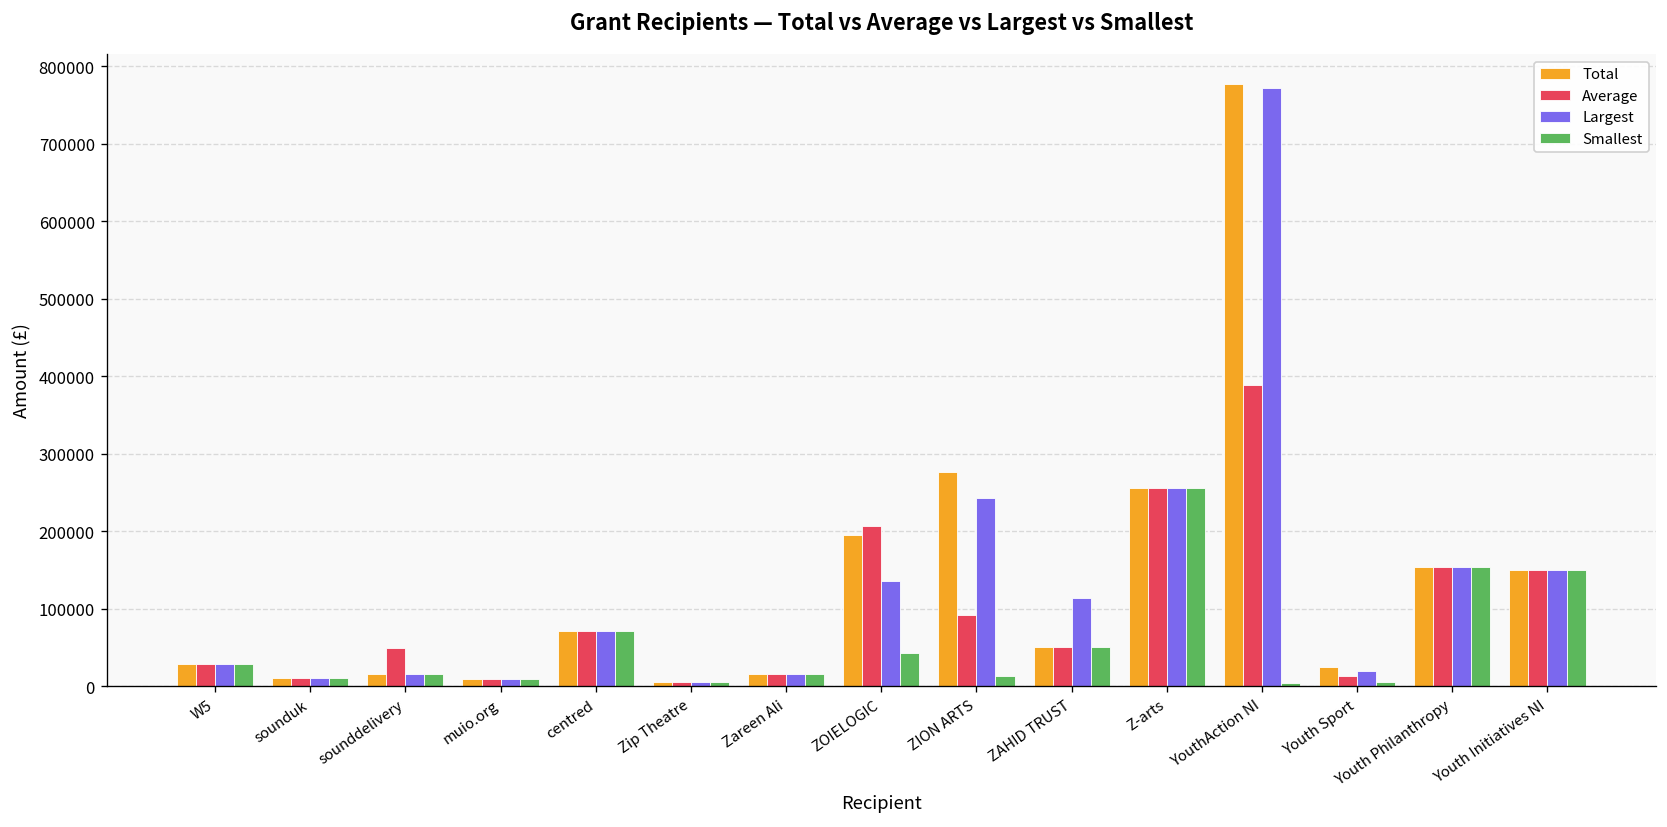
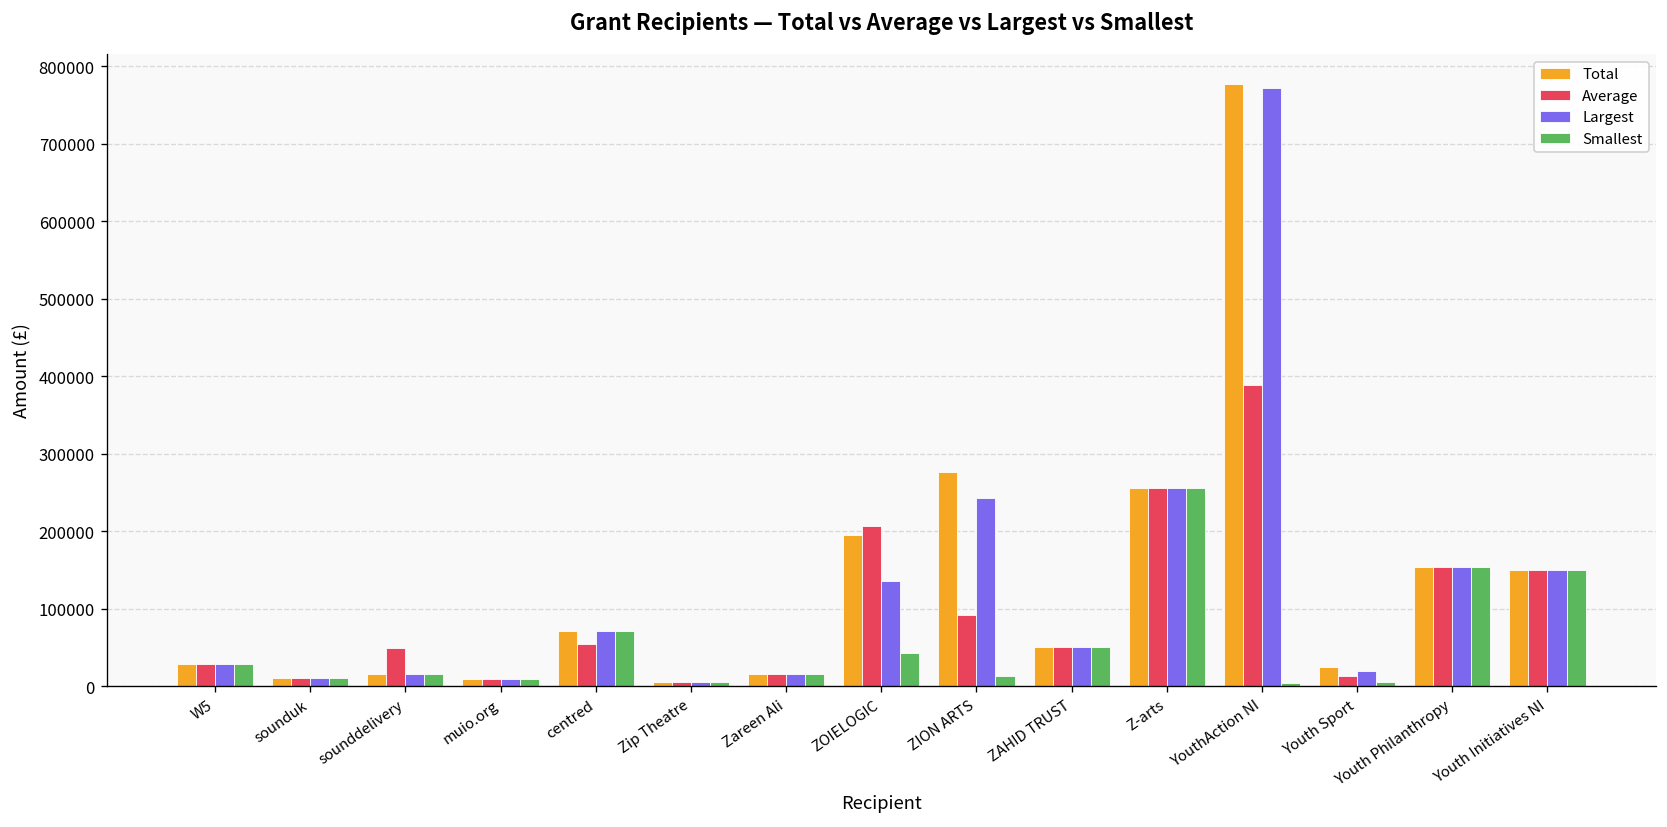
  {
    "Total": {
      "W5": 30000,
      "sounduk": 10000,
      "sounddelivery": 20000,
      "muio.org": 10000,
      "centred": 70000,
      "Zip Theatre": 0,
      "Zareen Ali": 20000,
      "ZOIELOGIC": 200000,
      "ZION ARTS": 280000,
      "ZAHID TRUST": 50000,
      "Z-arts": 260000,
      "YouthAction NI": 780000,
      "Youth Sport": 20000,
      "Youth Philanthropy": 150000,
      "Youth Initiatives NI": 150000
    },
    "Average": {
      "W5": 30000,
      "sounduk": 10000,
      "sounddelivery": 50000,
      "muio.org": 10000,
-     "centred": 70000,
+     "centred": 50000,
      "Zip Theatre": 0,
      "Zareen Ali": 20000,
      "ZOIELOGIC": 210000,
      "ZION ARTS": 90000,
      "ZAHID TRUST": 50000,
      "Z-arts": 260000,
      "YouthAction NI": 390000,
      "Youth Sport": 10000,
      "Youth Philanthropy": 150000,
      "Youth Initiatives NI": 150000
    },
    "Largest": {
      "W5": 30000,
      "sounduk": 10000,
      "sounddelivery": 20000,
      "muio.org": 10000,
      "centred": 70000,
      "Zip Theatre": 0,
      "Zareen Ali": 20000,
      "ZOIELOGIC": 140000,
      "ZION ARTS": 240000,
-     "ZAHID TRUST": 110000,
+     "ZAHID TRUST": 50000,
      "Z-arts": 260000,
      "YouthAction NI": 770000,
      "Youth Sport": 20000,
      "Youth Philanthropy": 150000,
      "Youth Initiatives NI": 150000
    },
    "Smallest": {
      "W5": 30000,
      "sounduk": 10000,
      "sounddelivery": 20000,
      "muio.org": 10000,
      "centred": 70000,
      "Zip Theatre": 0,
      "Zareen Ali": 20000,
      "ZOIELOGIC": 40000,
      "ZION ARTS": 10000,
      "ZAHID TRUST": 50000,
      "Z-arts": 260000,
      "YouthAction NI": 0,
      "Youth Sport": 10000,
      "Youth Philanthropy": 150000,
      "Youth Initiatives NI": 150000
    }
  }
